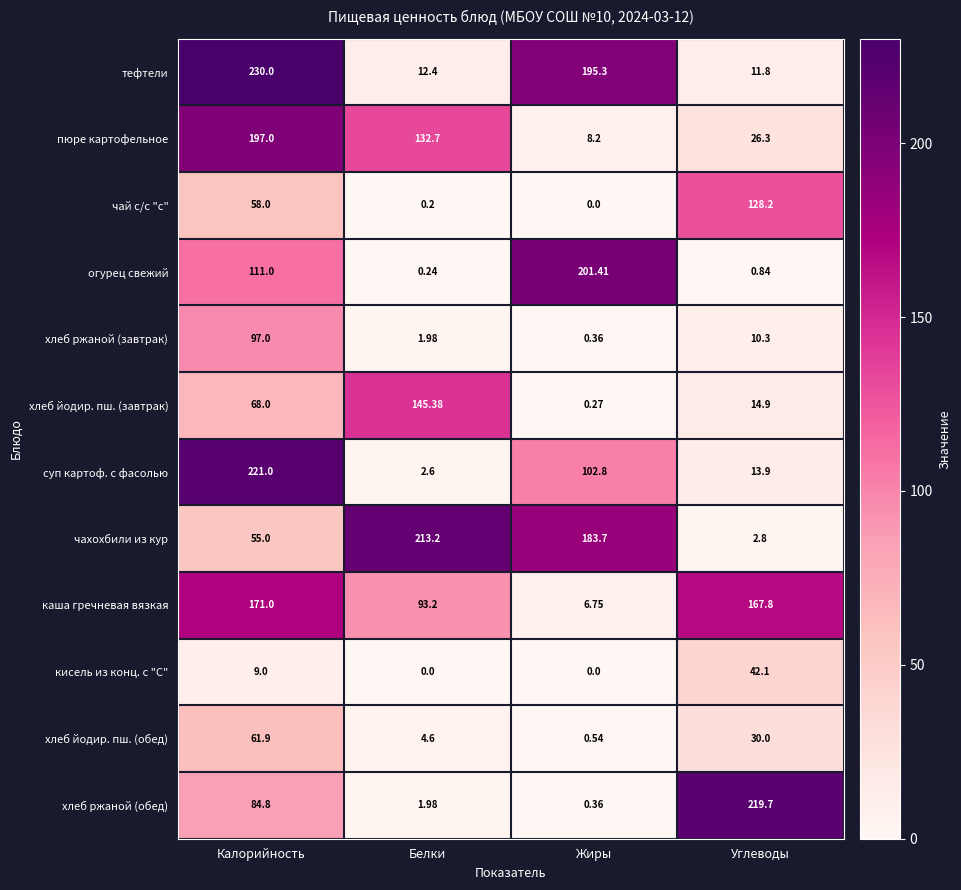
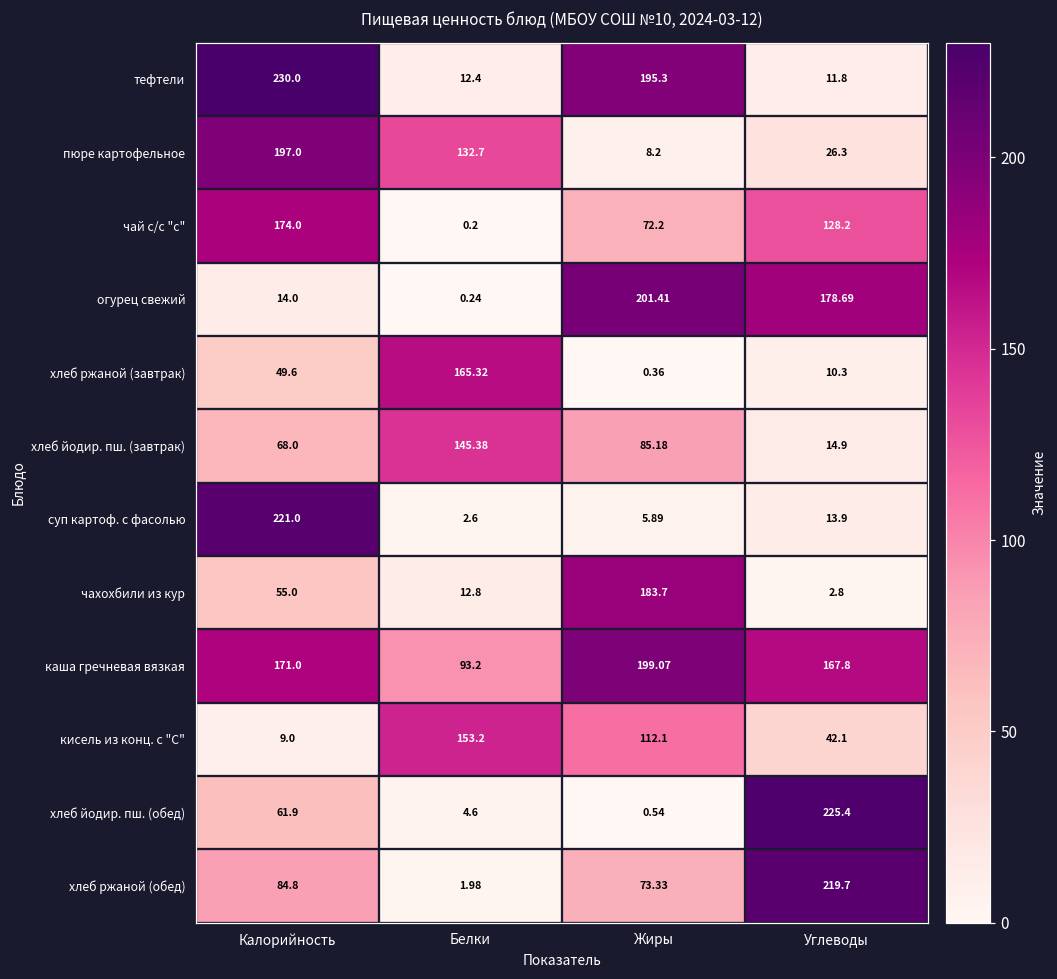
  {
    "тефтели": {
      "Калорийность": 230.0,
      "Белки": 12.4,
      "Жиры": 195.3,
      "Углеводы": 11.8
    },
    "пюре картофельное": {
      "Калорийность": 197.0,
      "Белки": 132.7,
      "Жиры": 8.2,
      "Углеводы": 26.3
    },
    "чай с/с \"с\"": {
-     "Калорийность": 58.0,
+     "Калорийность": 174.0,
      "Белки": 0.2,
-     "Жиры": 0.0,
+     "Жиры": 72.2,
      "Углеводы": 128.2
    },
    "огурец свежий": {
-     "Калорийность": 111.0,
+     "Калорийность": 14.0,
      "Белки": 0.24,
      "Жиры": 201.41,
-     "Углеводы": 0.84
+     "Углеводы": 178.69
    },
    "хлеб ржаной (завтрак)": {
-     "Калорийность": 97.0,
-     "Белки": 1.98,
+     "Калорийность": 49.6,
+     "Белки": 165.32,
      "Жиры": 0.36,
      "Углеводы": 10.3
    },
    "хлеб йодир. пш. (завтрак)": {
      "Калорийность": 68.0,
      "Белки": 145.38,
-     "Жиры": 0.27,
+     "Жиры": 85.18,
      "Углеводы": 14.9
    },
    "суп картоф. с фасолью": {
      "Калорийность": 221.0,
      "Белки": 2.6,
-     "Жиры": 102.8,
+     "Жиры": 5.89,
      "Углеводы": 13.9
    },
    "чахохбили из кур": {
      "Калорийность": 55.0,
-     "Белки": 213.2,
+     "Белки": 12.8,
      "Жиры": 183.7,
      "Углеводы": 2.8
    },
    "каша гречневая вязкая": {
      "Калорийность": 171.0,
      "Белки": 93.2,
-     "Жиры": 6.75,
+     "Жиры": 199.07,
      "Углеводы": 167.8
    },
    "кисель из конц. с \"С\"": {
      "Калорийность": 9.0,
-     "Белки": 0.0,
-     "Жиры": 0.0,
+     "Белки": 153.2,
+     "Жиры": 112.1,
      "Углеводы": 42.1
    },
    "хлеб йодир. пш. (обед)": {
      "Калорийность": 61.9,
      "Белки": 4.6,
      "Жиры": 0.54,
-     "Углеводы": 30.0
+     "Углеводы": 225.4
    },
    "хлеб ржаной (обед)": {
      "Калорийность": 84.8,
      "Белки": 1.98,
-     "Жиры": 0.36,
+     "Жиры": 73.33,
      "Углеводы": 219.7
    }
  }
